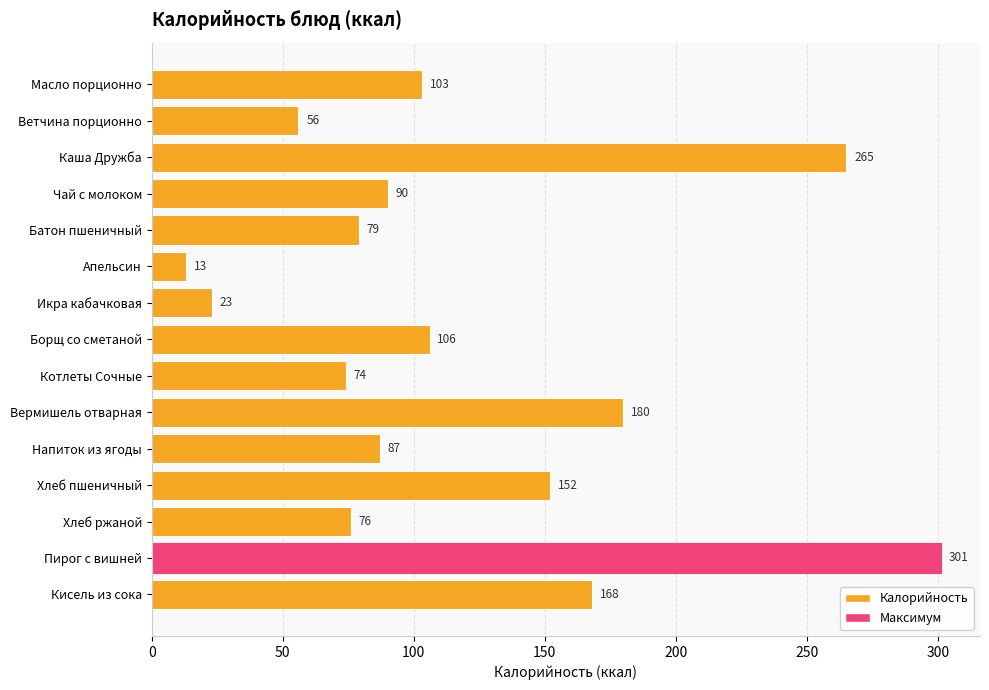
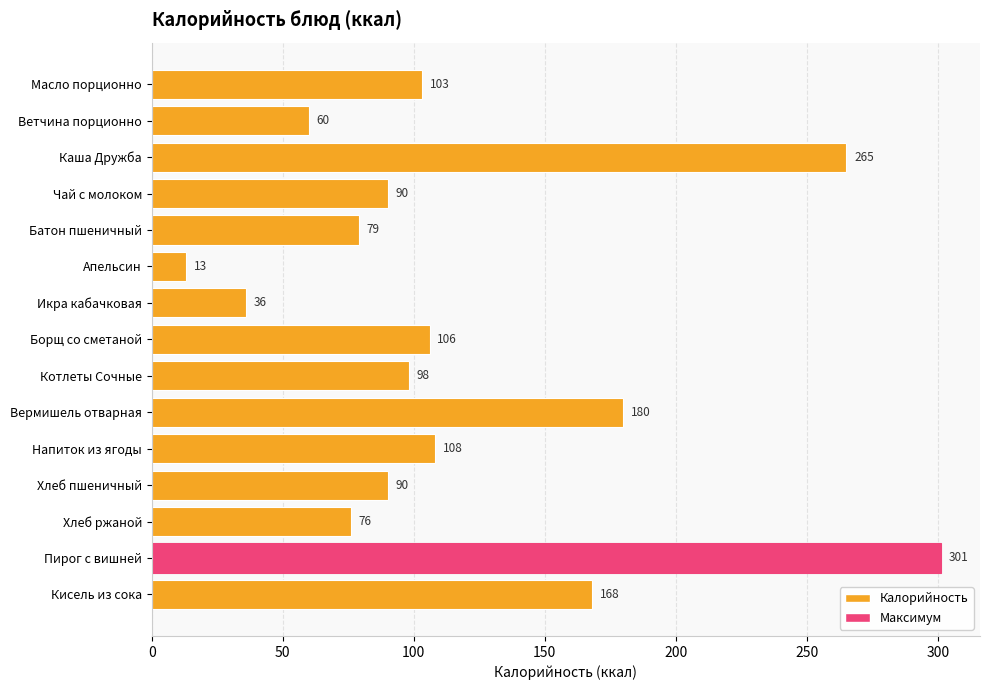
  {
    "Масло порционно": 103,
-   "Ветчина порционно": 56,
+   "Ветчина порционно": 60,
    "Каша Дружба": 265,
    "Чай с молоком": 90,
    "Батон пшеничный": 79,
    "Апельсин": 13,
-   "Икра кабачковая": 23,
+   "Икра кабачковая": 36,
    "Борщ со сметаной": 106,
-   "Котлеты Сочные": 74,
+   "Котлеты Сочные": 98,
    "Вермишель отварная": 180,
-   "Напиток из ягоды": 87,
-   "Хлеб пшеничный": 152,
+   "Напиток из ягоды": 108,
+   "Хлеб пшеничный": 90,
    "Хлеб ржаной": 76,
    "Пирог с вишней": 301,
    "Кисель из сока": 168
  }
